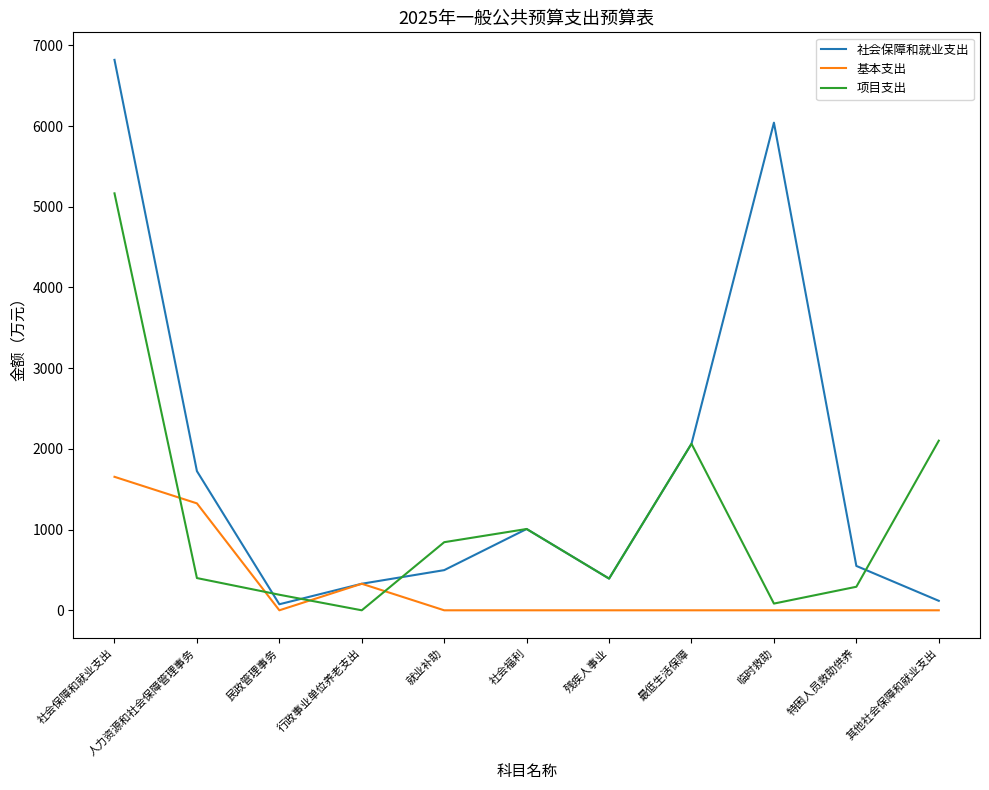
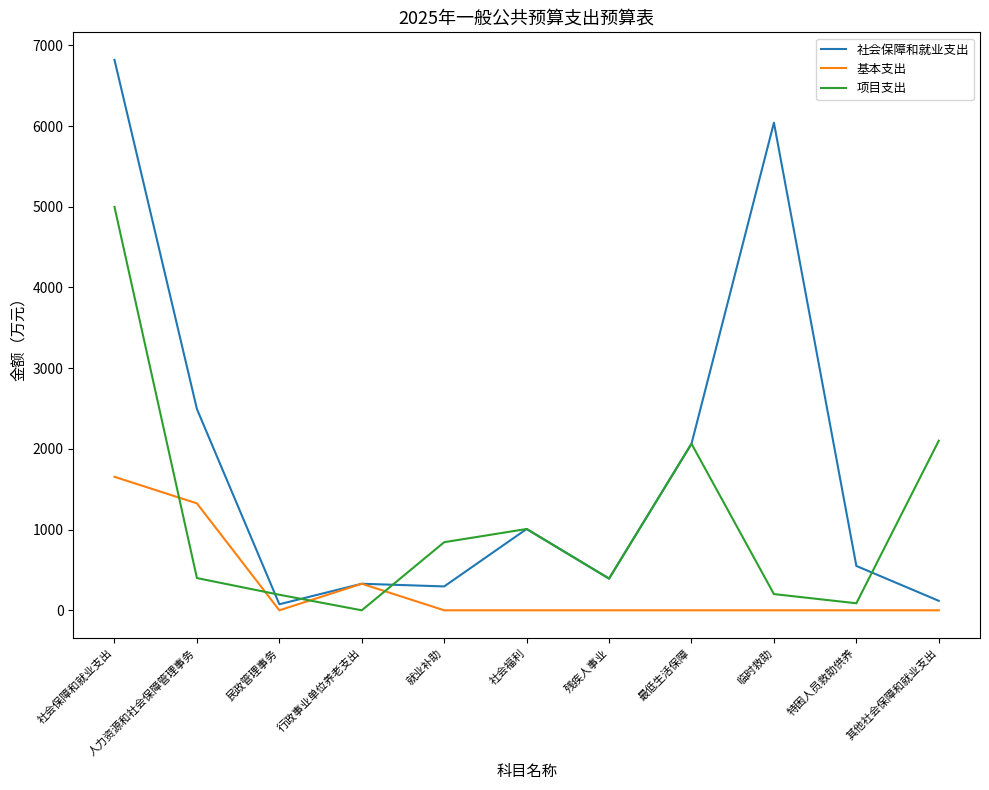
  {
    "社会保障和就业支出": {
      "社会保障和就业支出": 6800,
-     "人力资源和社会保障管理事务": 1700,
+     "人力资源和社会保障管理事务": 2500,
      "民政管理事务": 100,
-     "就业补助": 500,
+     "就业补助": 300,
      "临时救助": 6000,
      "特困人员救助供养": 500,
      "其他社会保障和就业支出": 100
    },
    "基本支出": {
      "社会保障和就业支出": 1700,
      "人力资源和社会保障管理事务": 1300,
      "民政管理事务": 0,
      "就业补助": 0,
      "社会福利": 0,
      "残疾人事业": 0,
      "最低生活保障": 0,
      "临时救助": 0,
      "特困人员救助供养": 0,
      "其他社会保障和就业支出": 0
    },
    "项目支出": {
-     "社会保障和就业支出": 5200,
+     "社会保障和就业支出": 5000,
      "人力资源和社会保障管理事务": 400,
      "民政管理事务": 200,
      "行政事业单位养老支出": 0,
      "就业补助": 800,
-     "临时救助": 100,
-     "特困人员救助供养": 300,
+     "临时救助": 200,
+     "特困人员救助供养": 100,
      "其他社会保障和就业支出": 2100
    }
  }
